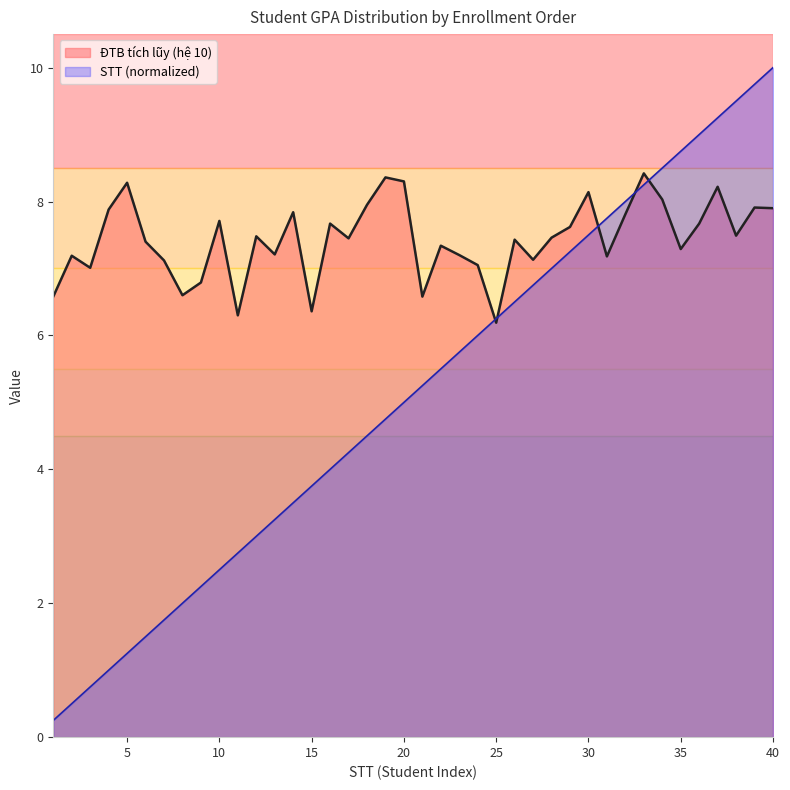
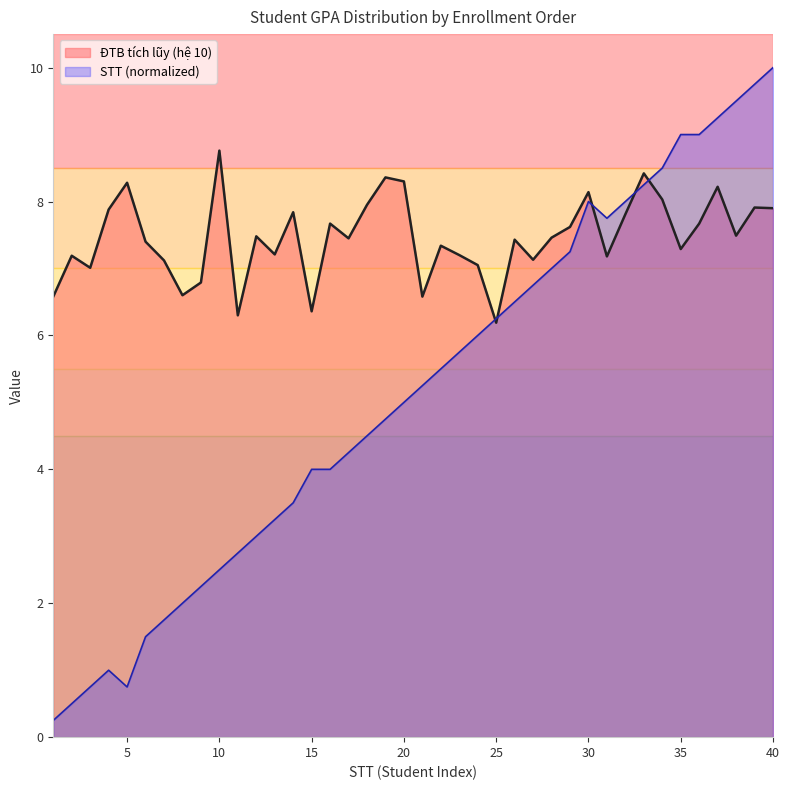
  {
    "ĐTB tích lũy (hệ 10)": {
      "5": 8.3,
-     "10": 7.7,
+     "10": 8.8,
      "15": 6.4,
      "20": 8.3,
      "25": 6.2,
      "30": 8.1,
      "35": 7.3,
      "40": 7.9
    },
    "STT (normalized)": {
-     "5": 1.3,
+     "5": 0.8,
      "10": 2.5,
-     "15": 3.8,
+     "15": 4.0,
      "20": 5.0,
      "25": 6.3,
-     "30": 7.5,
-     "35": 8.8,
+     "30": 8.0,
+     "35": 9.0,
      "40": 10.0
    }
  }
